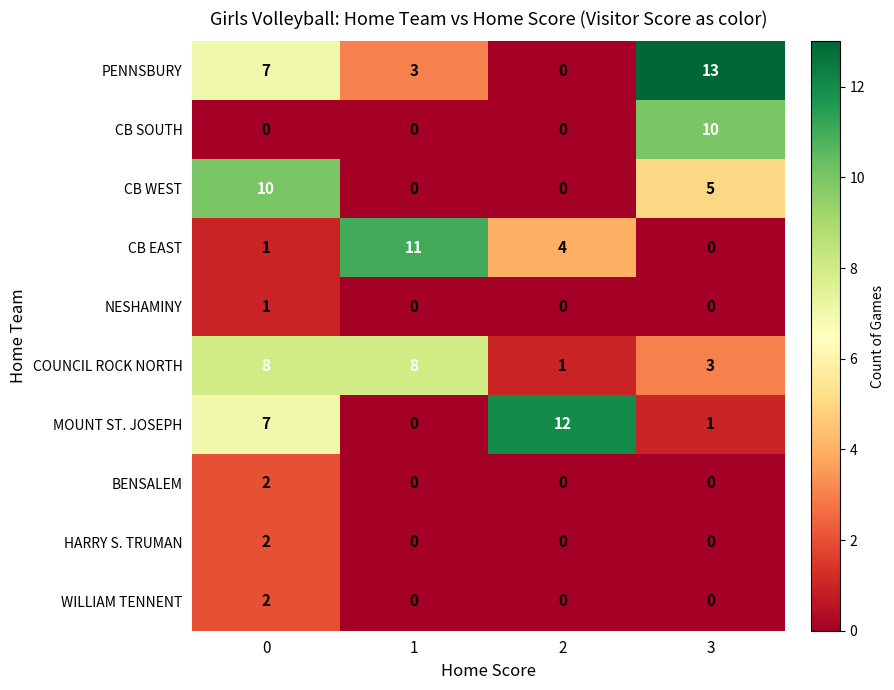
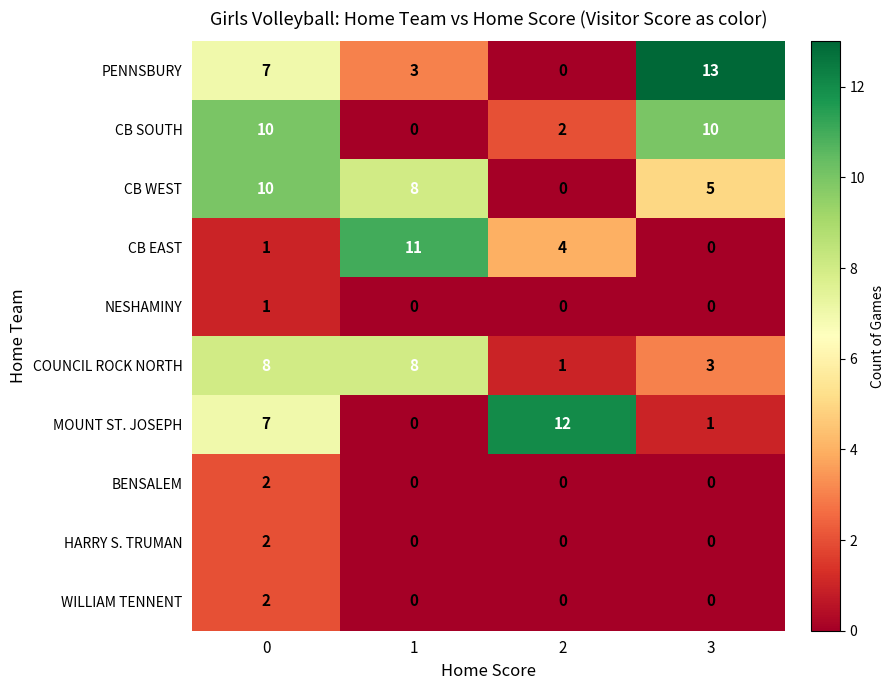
  {
    "PENNSBURY": {
      "0": 7,
      "1": 3,
      "2": 0,
      "3": 13
    },
    "CB SOUTH": {
-     "0": 0,
+     "0": 10,
      "1": 0,
-     "2": 0,
+     "2": 2,
      "3": 10
    },
    "CB WEST": {
      "0": 10,
-     "1": 0,
+     "1": 8,
      "2": 0,
      "3": 5
    },
    "CB EAST": {
      "0": 1,
      "1": 11,
      "2": 4,
      "3": 0
    },
    "NESHAMINY": {
      "0": 1,
      "1": 0,
      "2": 0,
      "3": 0
    },
    "COUNCIL ROCK NORTH": {
      "0": 8,
      "1": 8,
      "2": 1,
      "3": 3
    },
    "MOUNT ST. JOSEPH": {
      "0": 7,
      "1": 0,
      "2": 12,
      "3": 1
    },
    "BENSALEM": {
      "0": 2,
      "1": 0,
      "2": 0,
      "3": 0
    },
    "HARRY S. TRUMAN": {
      "0": 2,
      "1": 0,
      "2": 0,
      "3": 0
    },
    "WILLIAM TENNENT": {
      "0": 2,
      "1": 0,
      "2": 0,
      "3": 0
    }
  }
